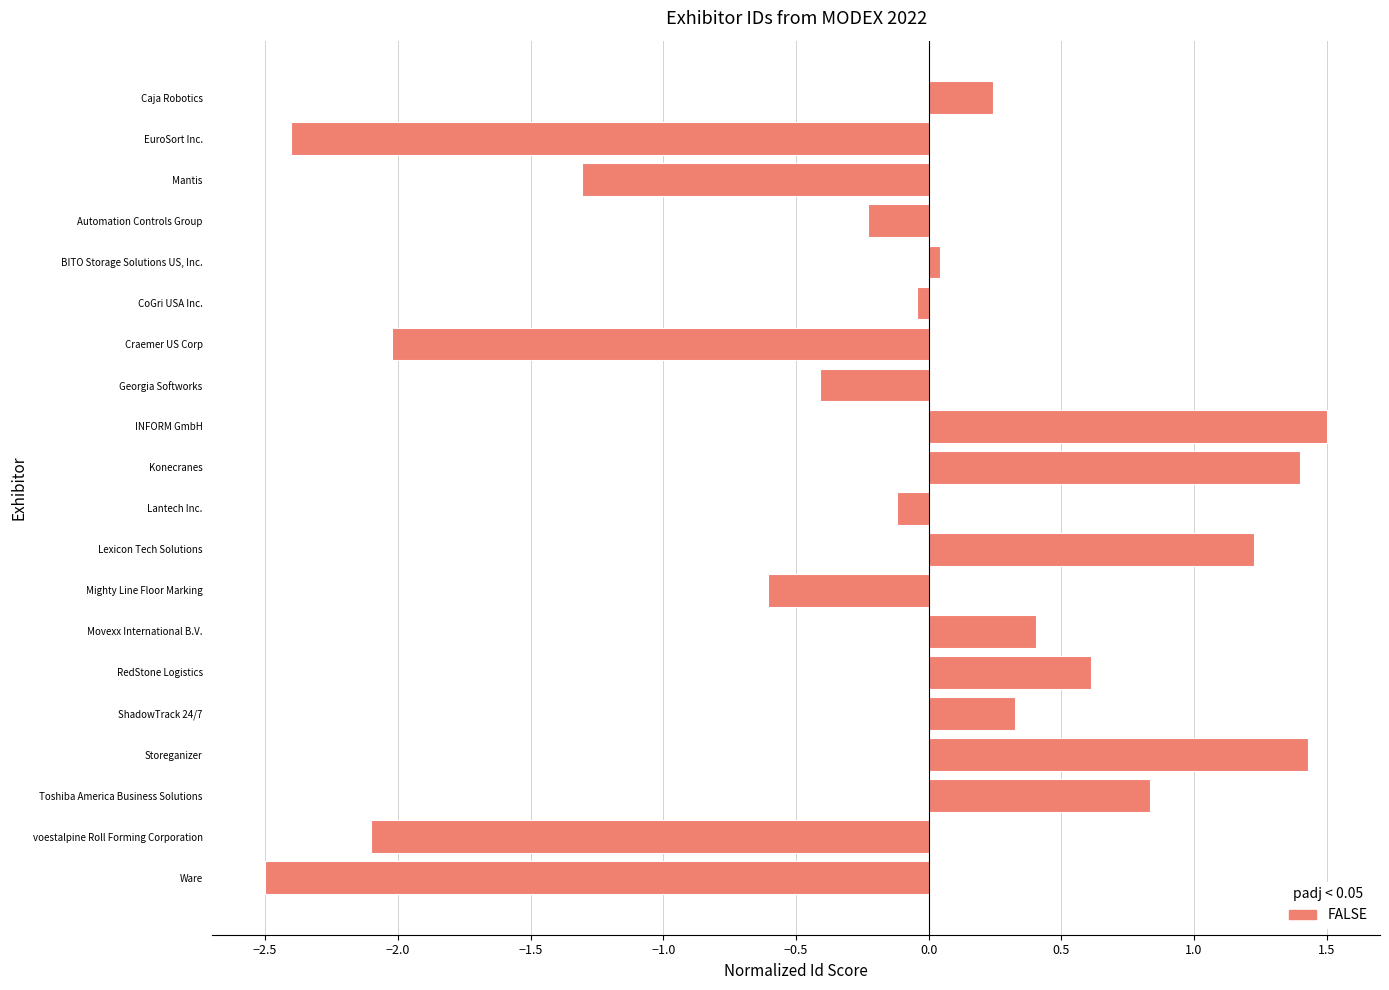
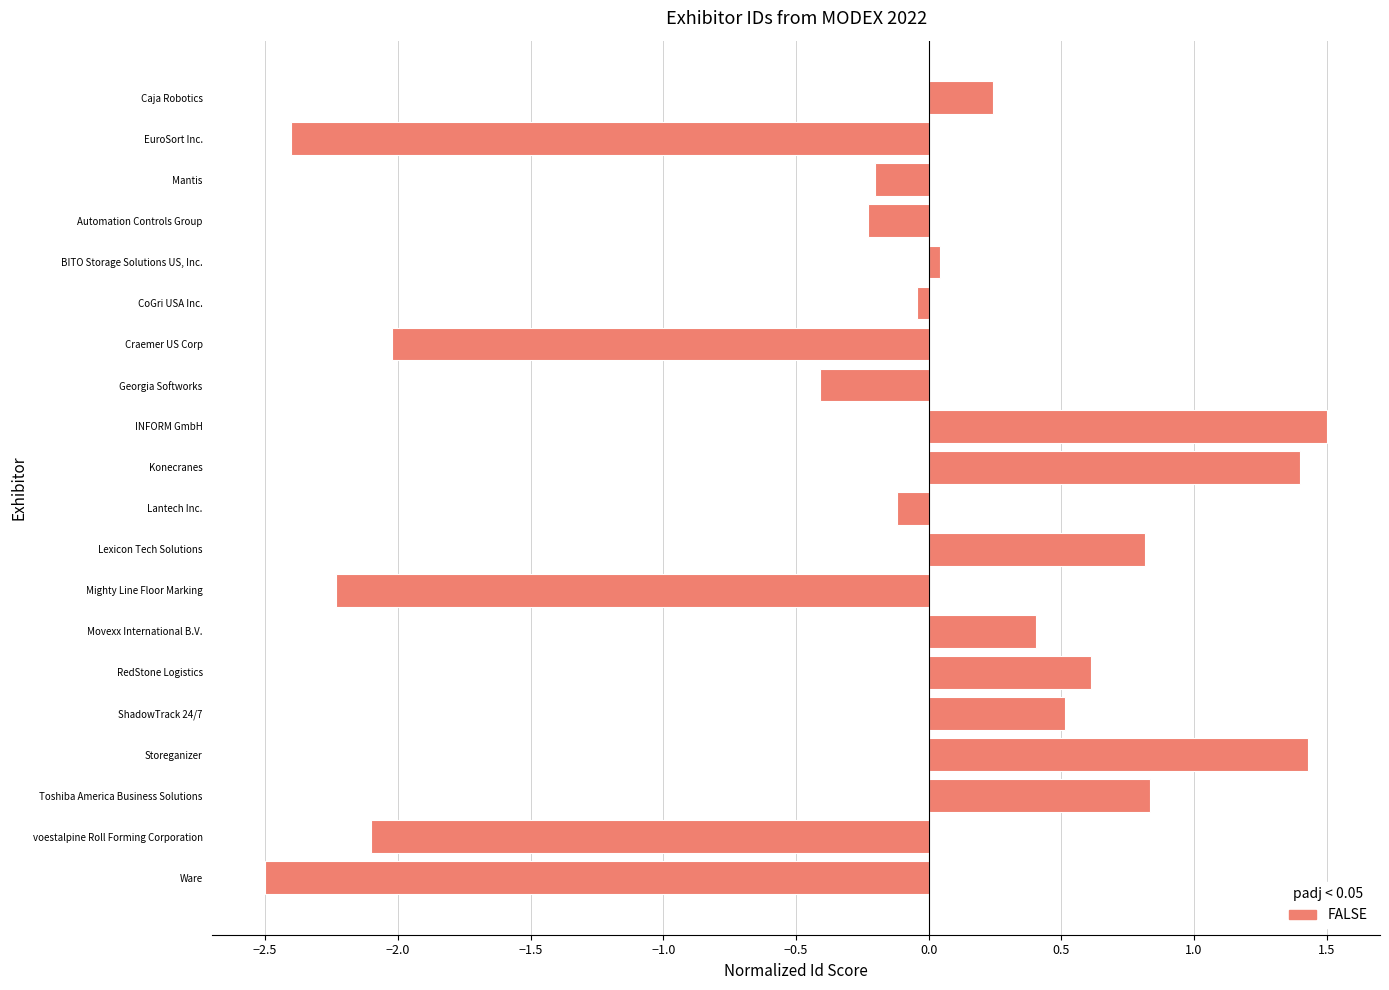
  {
    "Caja Robotics": 0.24,
    "EuroSort Inc.": -2.40,
-   "Mantis": -1.31,
+   "Mantis": -0.20,
    "Automation Controls Group": -0.23,
    "BITO Storage Solutions US, Inc.": 0.04,
    "CoGri USA Inc.": -0.04,
    "Craemer US Corp": -2.02,
    "Georgia Softworks": -0.41,
    "INFORM GmbH": 1.50,
    "Konecranes": 1.40,
    "Lantech Inc.": -0.12,
-   "Lexicon Tech Solutions": 1.23,
-   "Mighty Line Floor Marking": -0.61,
+   "Lexicon Tech Solutions": 0.81,
+   "Mighty Line Floor Marking": -2.23,
    "Movexx International B.V.": 0.41,
    "RedStone Logistics": 0.61,
-   "ShadowTrack 24/7": 0.33,
+   "ShadowTrack 24/7": 0.51,
    "Storeganizer": 1.43,
    "Toshiba America Business Solutions": 0.83,
    "voestalpine Roll Forming Corporation": -2.10,
    "Ware": -2.50
  }
